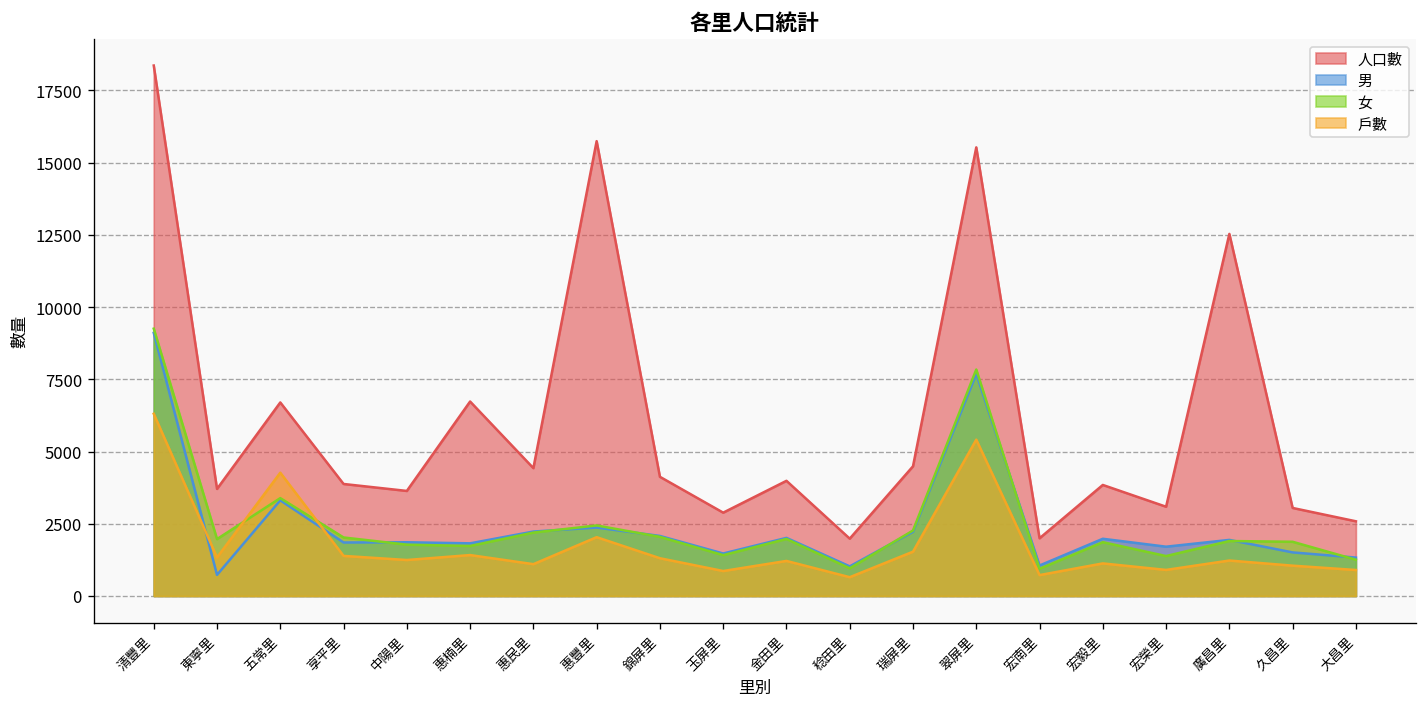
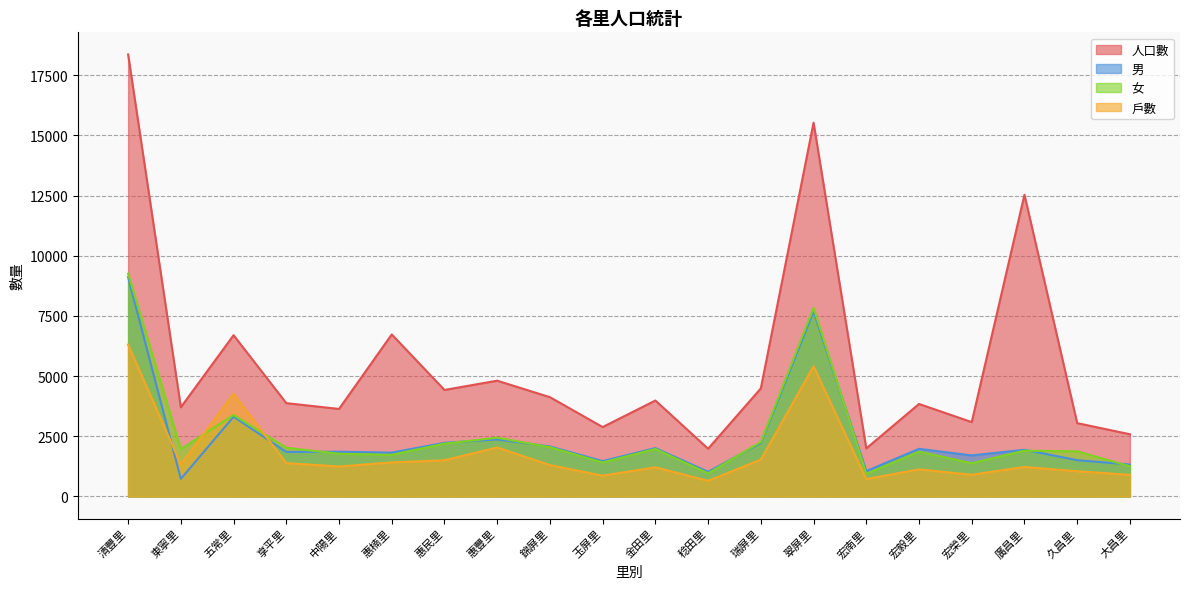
  {
    "人口數": {
      "清豐里": 18400,
      "東寧里": 3700,
      "五常里": 6700,
      "享平里": 3900,
      "中陽里": 3600,
      "惠楠里": 6700,
      "惠民里": 4400,
-     "惠豐里": 15700,
+     "惠豐里": 4800,
      "錦屏里": 4100,
      "玉屏里": 2900,
      "金田里": 4000,
      "稔田里": 2000,
      "瑞屏里": 4500,
      "翠屏里": 15500,
      "宏南里": 2000,
      "宏毅里": 3800,
      "宏榮里": 3100,
      "廣昌里": 12500,
      "久昌里": 3000,
      "大昌里": 2600
    },
    "男": {
      "清豐里": 9100,
      "東寧里": 700,
      "享平里": 1900,
      "翠屏里": 7700,
      "宏南里": 1100,
      "宏毅里": 2000,
      "宏榮里": 1700,
      "久昌里": 1500
    },
    "女": {
      "清豐里": 9300,
      "東寧里": 2000,
      "享平里": 2000,
      "翠屏里": 7800,
      "宏南里": 900,
      "宏毅里": 1900,
      "宏榮里": 1400,
      "久昌里": 1900
    },
    "戶數": {
      "清豐里": 6300,
      "東寧里": 1300,
      "五常里": 4300,
      "享平里": 1400,
      "中陽里": 1200,
      "惠楠里": 1400,
-     "惠民里": 1100,
+     "惠民里": 1500,
      "惠豐里": 2000,
      "錦屏里": 1300,
      "玉屏里": 900,
      "金田里": 1200,
      "稔田里": 700,
      "瑞屏里": 1500,
      "翠屏里": 5400,
      "宏南里": 700,
      "宏毅里": 1100,
      "宏榮里": 900,
      "廣昌里": 1200,
      "久昌里": 1100,
      "大昌里": 900
    }
  }
